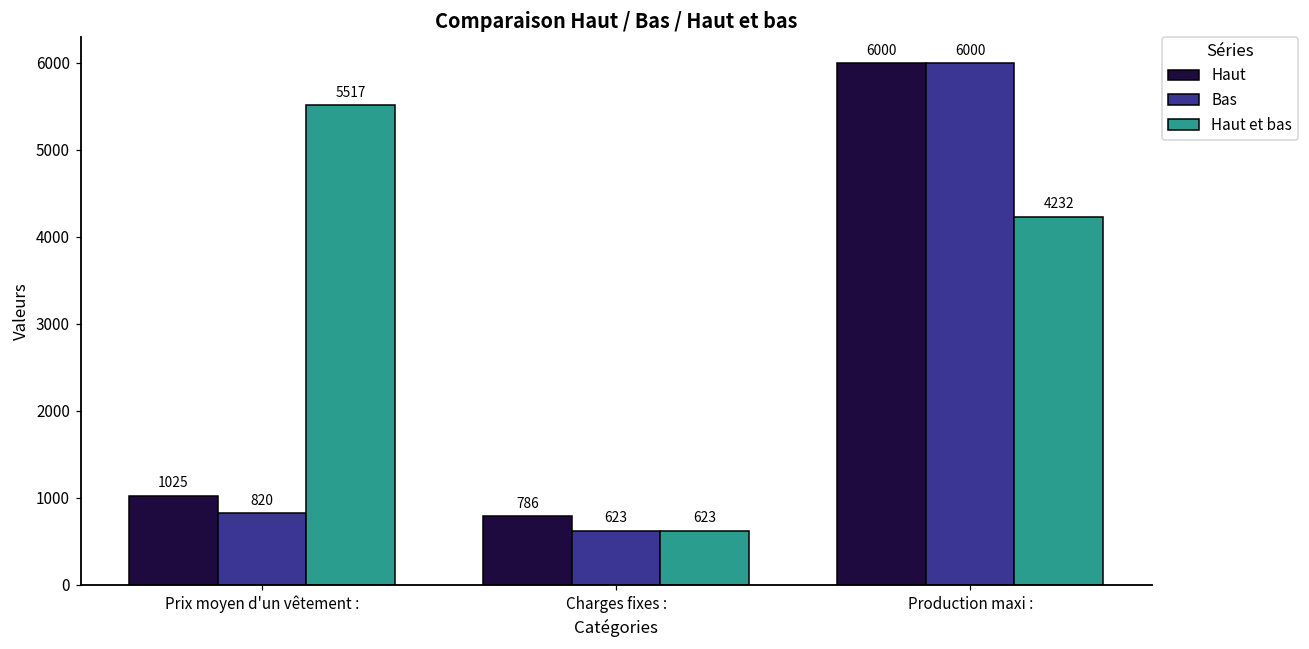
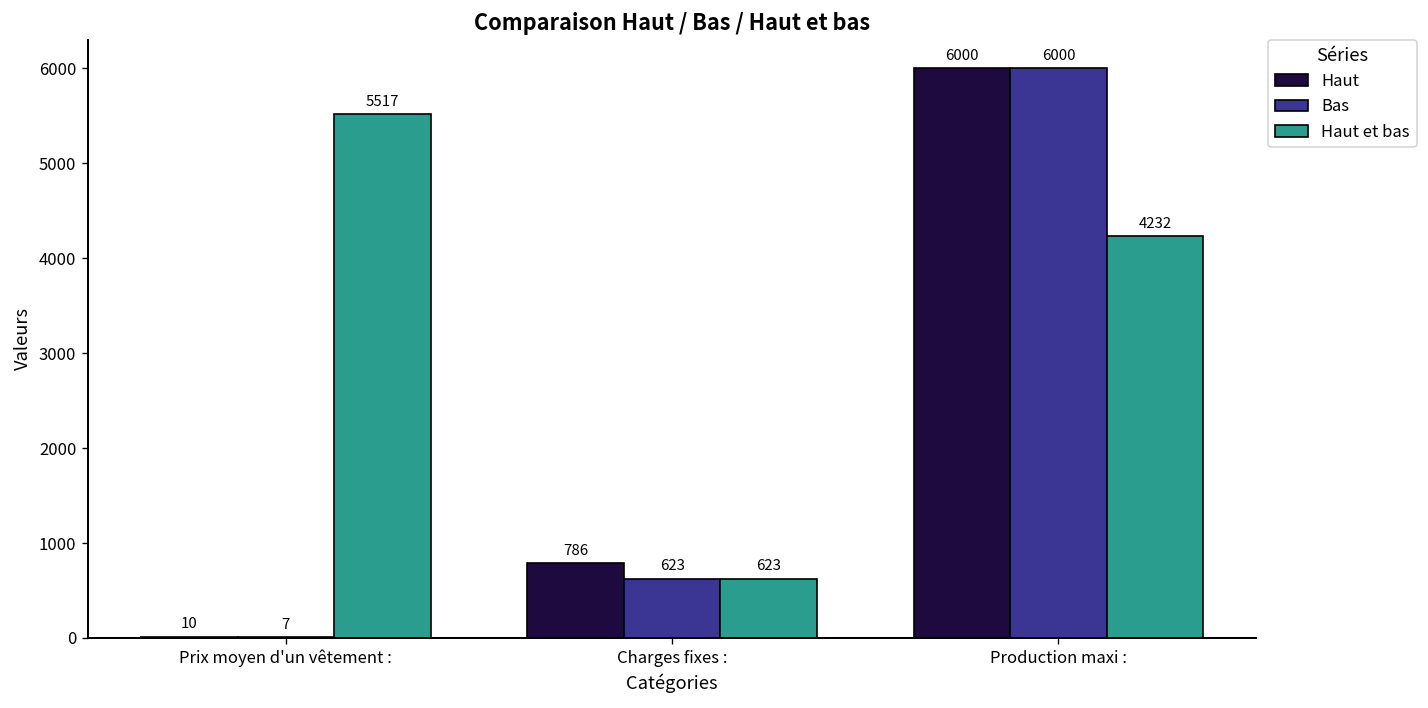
  {
    "Haut": {
-     "Prix moyen d'un vêtement :": 1025,
+     "Prix moyen d'un vêtement :": 10,
      "Charges fixes :": 786,
      "Production maxi :": 6000
    },
    "Bas": {
-     "Prix moyen d'un vêtement :": 820,
+     "Prix moyen d'un vêtement :": 7,
      "Charges fixes :": 623,
      "Production maxi :": 6000
    },
    "Haut et bas": {
      "Prix moyen d'un vêtement :": 5517,
      "Charges fixes :": 623,
      "Production maxi :": 4232
    }
  }
